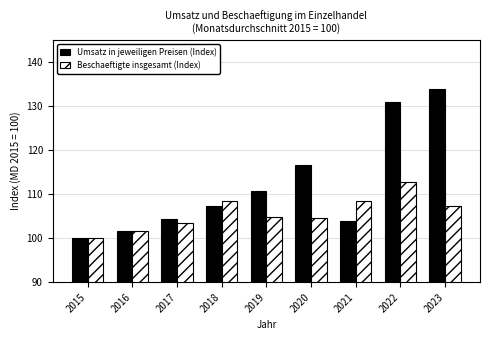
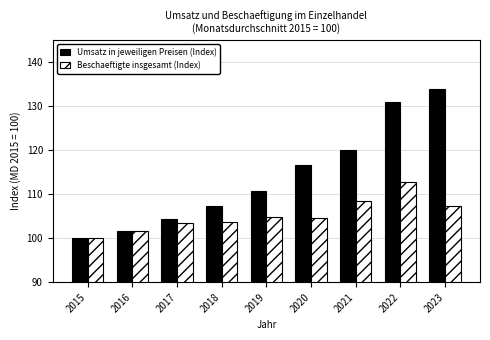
  {
    "Umsatz in jeweiligen Preisen (Index)": {
      "2015": 100,
      "2016": 102,
      "2017": 104,
      "2018": 107,
      "2019": 111,
      "2020": 117,
-     "2021": 104,
+     "2021": 120,
      "2022": 131,
      "2023": 134
    },
    "Beschaeftigte insgesamt (Index)": {
      "2015": 100,
      "2016": 102,
      "2017": 104,
-     "2018": 108,
+     "2018": 104,
      "2019": 105,
      "2020": 105,
      "2021": 108,
      "2022": 113,
      "2023": 107
    }
  }
